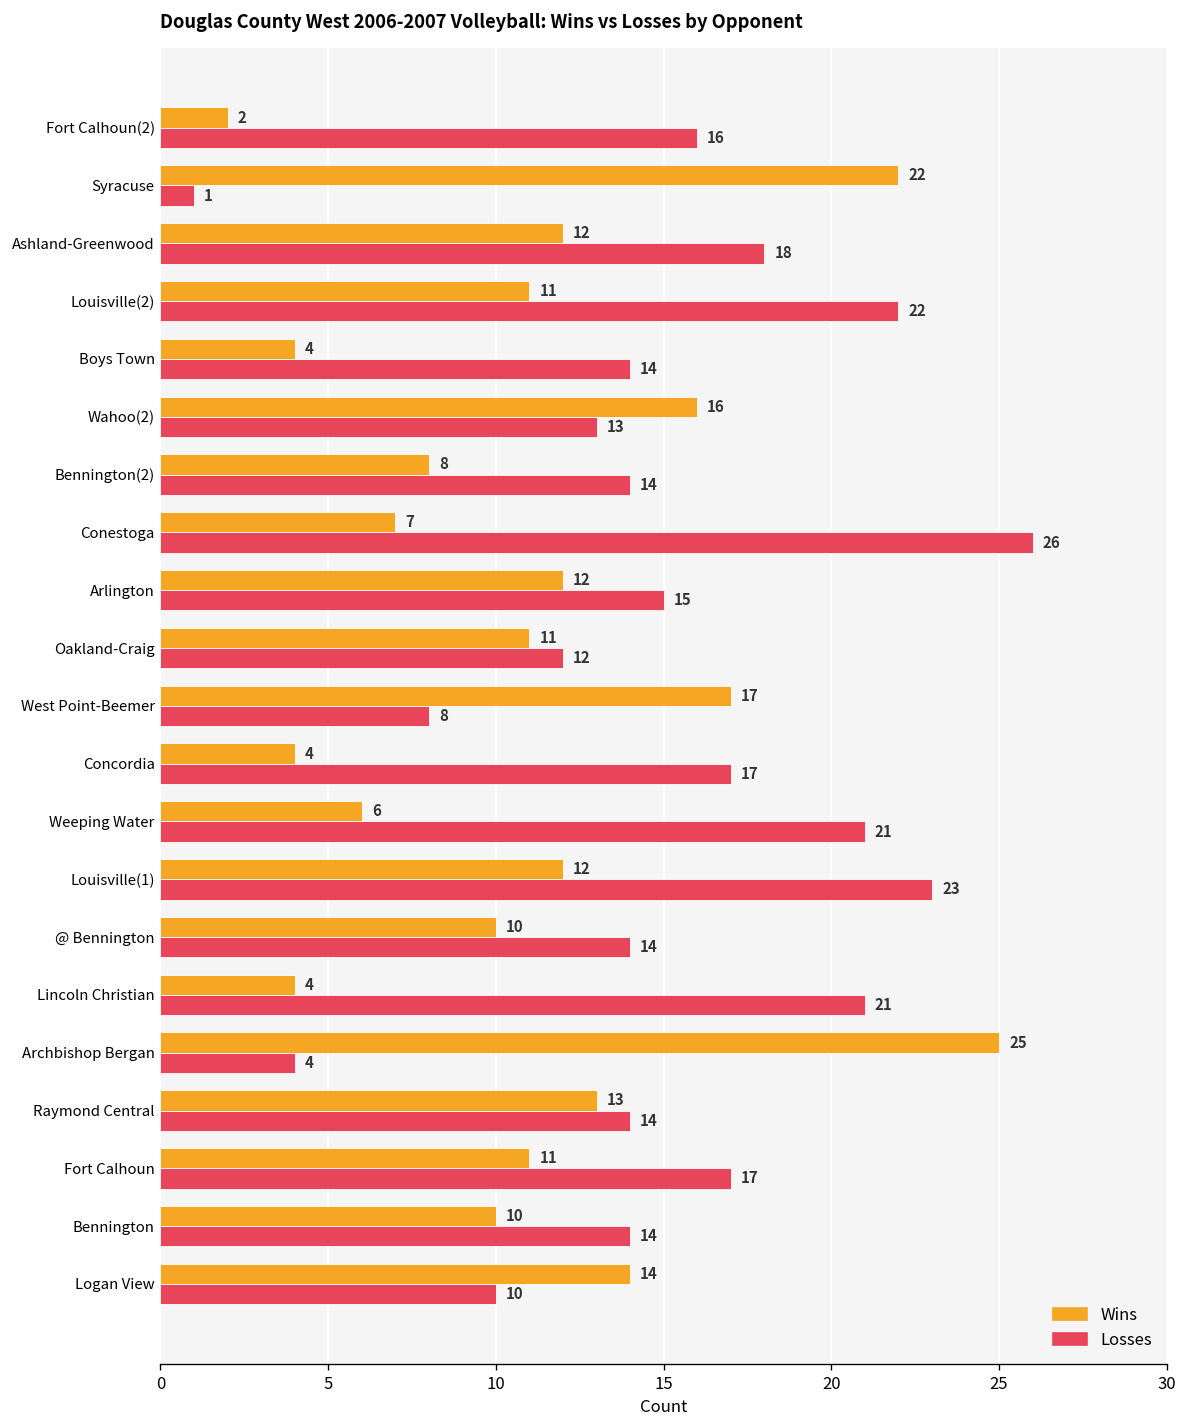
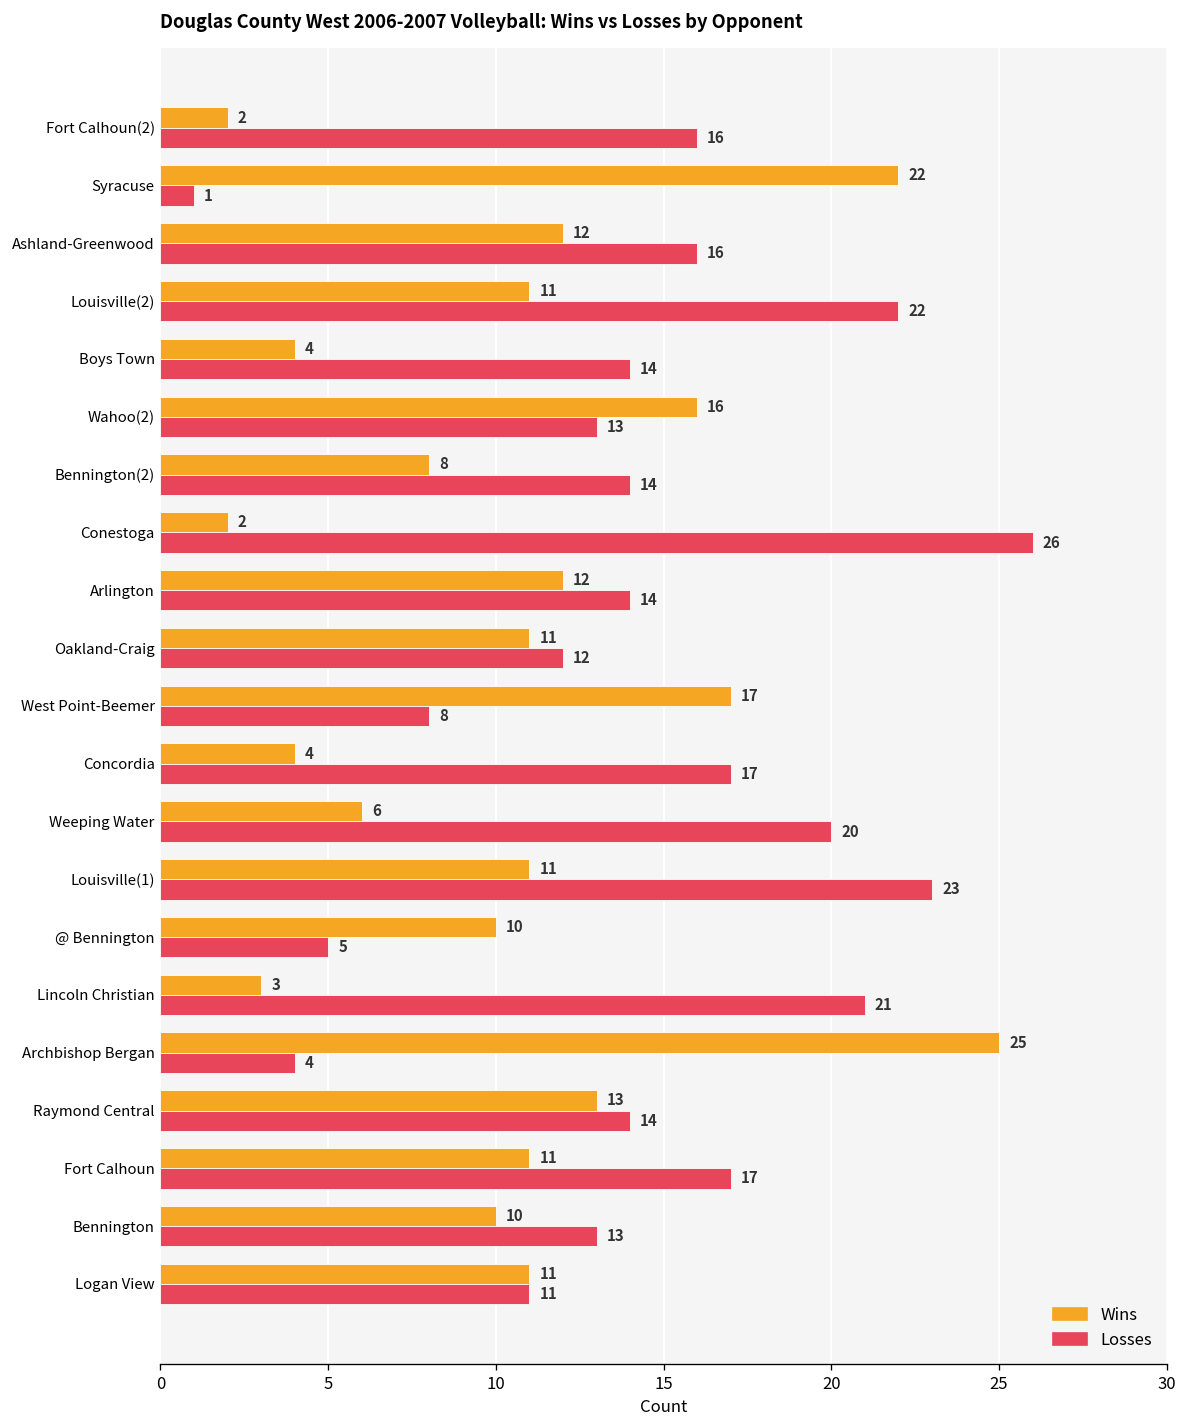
  {
    "Wins": {
      "Fort Calhoun(2)": 2,
      "Syracuse": 22,
      "Ashland-Greenwood": 12,
      "Louisville(2)": 11,
      "Boys Town": 4,
      "Wahoo(2)": 16,
      "Bennington(2)": 8,
-     "Conestoga": 7,
+     "Conestoga": 2,
      "Arlington": 12,
      "Oakland-Craig": 11,
      "West Point-Beemer": 17,
      "Concordia": 4,
      "Weeping Water": 6,
-     "Louisville(1)": 12,
+     "Louisville(1)": 11,
      "@ Bennington": 10,
-     "Lincoln Christian": 4,
+     "Lincoln Christian": 3,
      "Archbishop Bergan": 25,
      "Raymond Central": 13,
      "Fort Calhoun": 11,
      "Bennington": 10,
-     "Logan View": 14
+     "Logan View": 11
    },
    "Losses": {
      "Fort Calhoun(2)": 16,
      "Syracuse": 1,
-     "Ashland-Greenwood": 18,
+     "Ashland-Greenwood": 16,
      "Louisville(2)": 22,
      "Boys Town": 14,
      "Wahoo(2)": 13,
      "Bennington(2)": 14,
      "Conestoga": 26,
-     "Arlington": 15,
+     "Arlington": 14,
      "Oakland-Craig": 12,
      "West Point-Beemer": 8,
      "Concordia": 17,
-     "Weeping Water": 21,
+     "Weeping Water": 20,
      "Louisville(1)": 23,
-     "@ Bennington": 14,
+     "@ Bennington": 5,
      "Lincoln Christian": 21,
      "Archbishop Bergan": 4,
      "Raymond Central": 14,
      "Fort Calhoun": 17,
-     "Bennington": 14,
-     "Logan View": 10
+     "Bennington": 13,
+     "Logan View": 11
    }
  }
